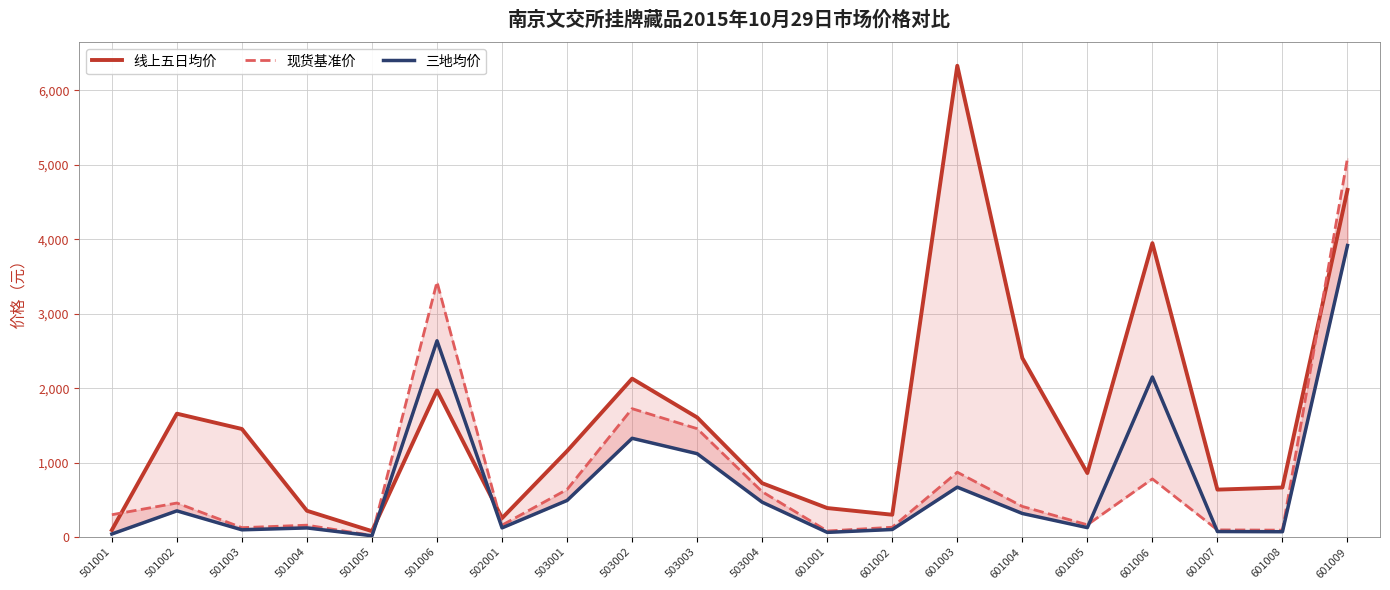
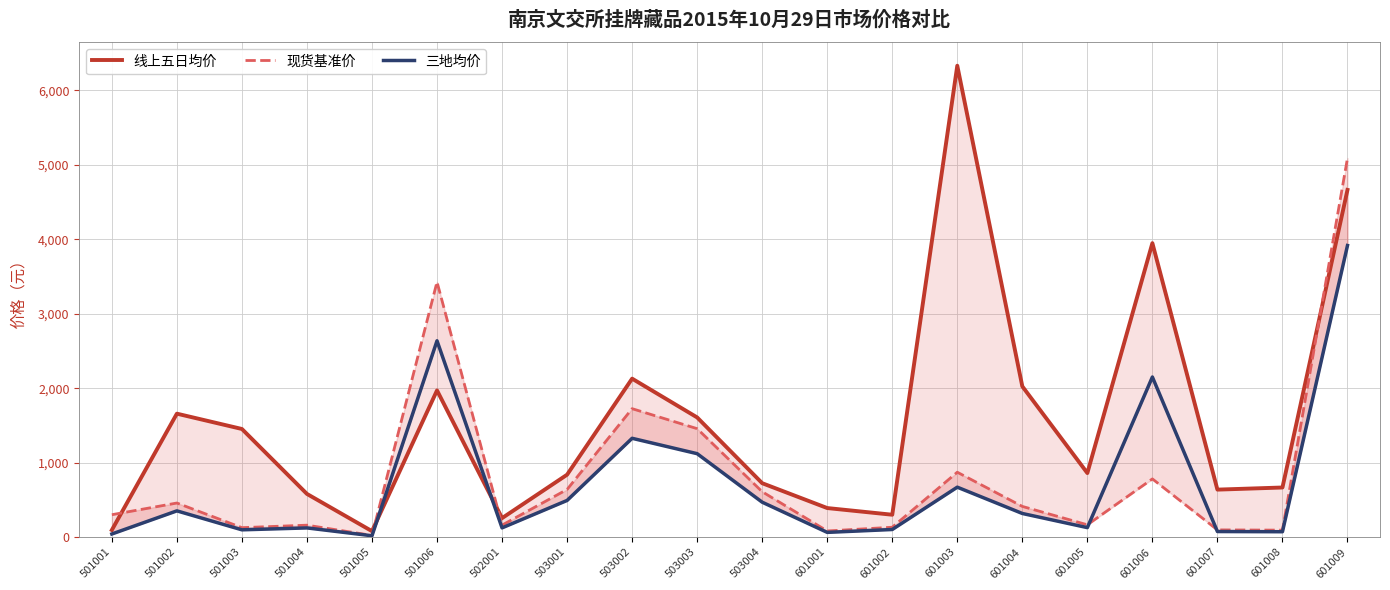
  {
    "线上五日均价": {
-     "501004": "400",
+     "501004": "600",
      "501006": "2,000",
-     "503001": "1,200",
-     "601004": "2,400"
+     "503001": "800",
+     "601004": "2,000"
    },
    "三地均价": {
      "501001": "0",
      "501002": "400",
      "501004": "100",
      "502001": "100",
      "503001": "500",
      "503002": "1,300",
      "503003": "1,100",
      "503004": "500",
      "601003": "700",
      "601004": "300",
      "601005": "100",
      "601009": "3,900"
    }
  }
